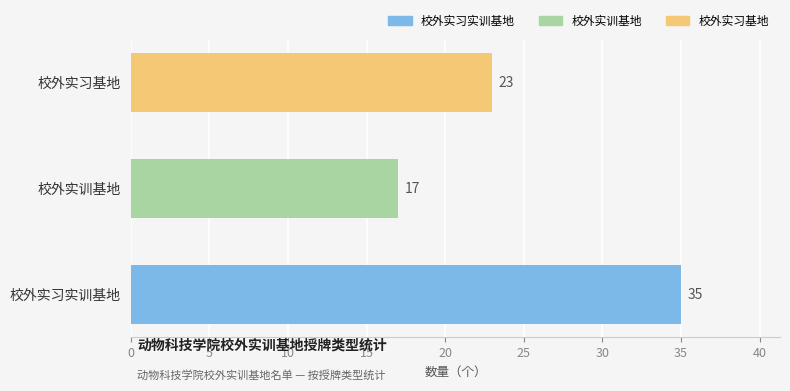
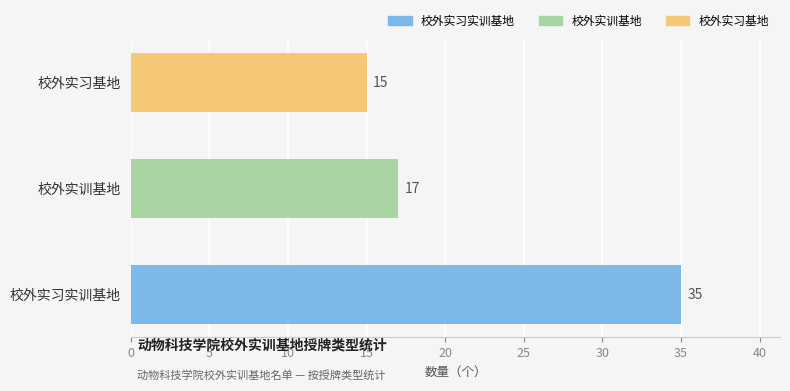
  {
-   "校外实习基地": 23,
+   "校外实习基地": 15,
    "校外实训基地": 17,
    "校外实习实训基地": 35
  }
